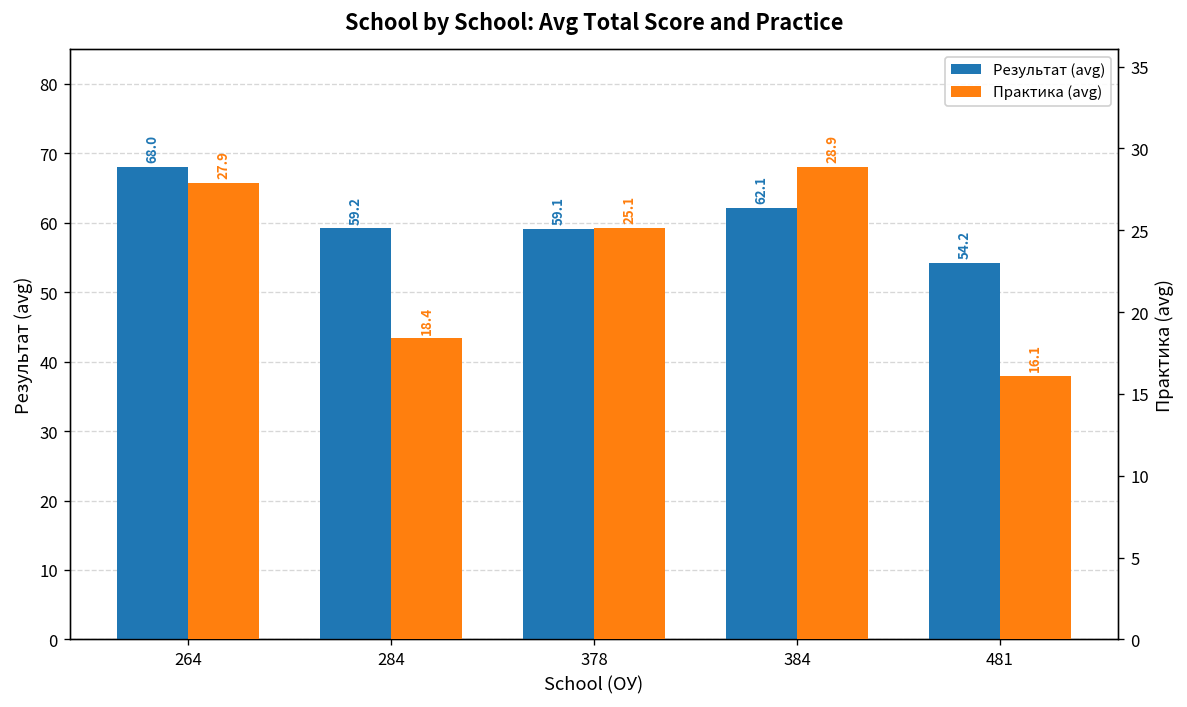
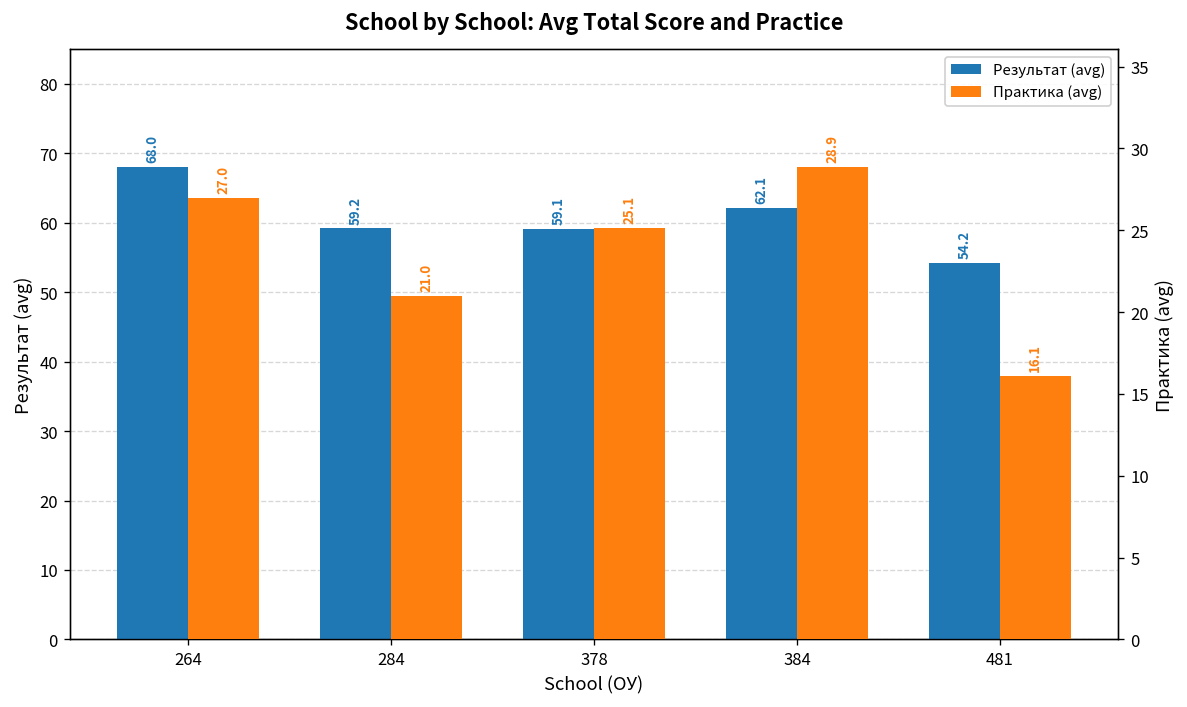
  {
    "Результат (avg)": {
      "264": 68.0,
      "284": 59.2,
      "378": 59.1,
      "384": 62.1,
      "481": 54.2
    },
    "Практика (avg)": {
-     "264": 27.9,
-     "284": 18.4,
+     "264": 27.0,
+     "284": 21.0,
      "378": 25.1,
      "384": 28.9,
      "481": 16.1
    }
  }
